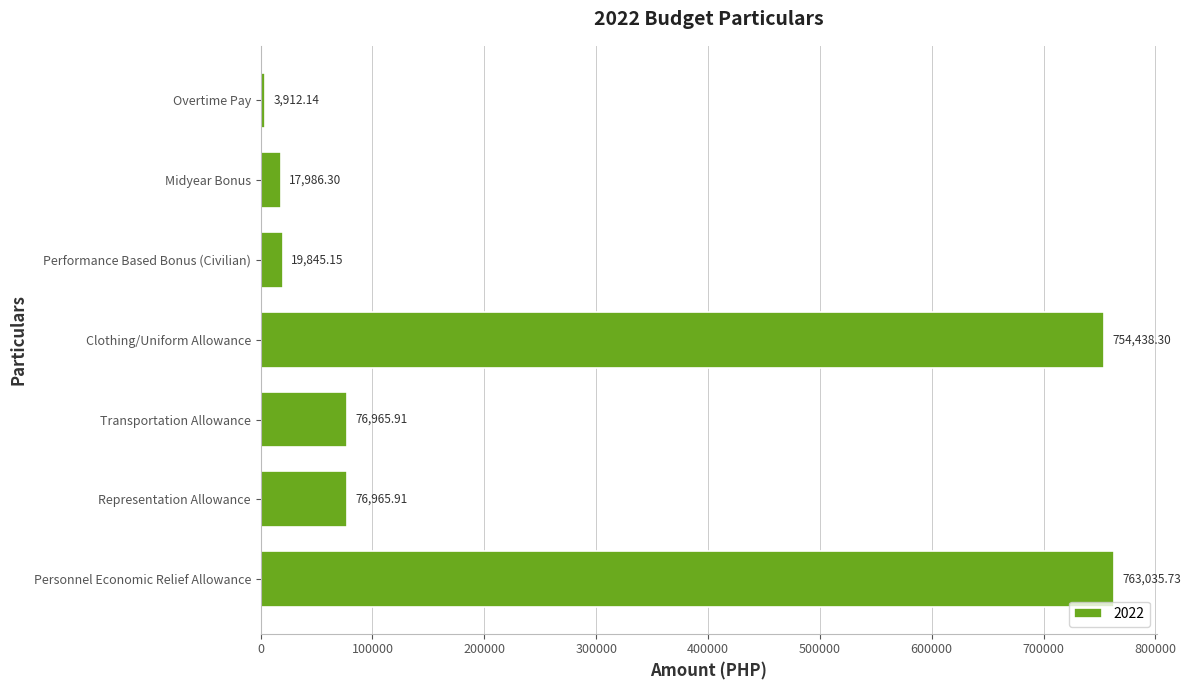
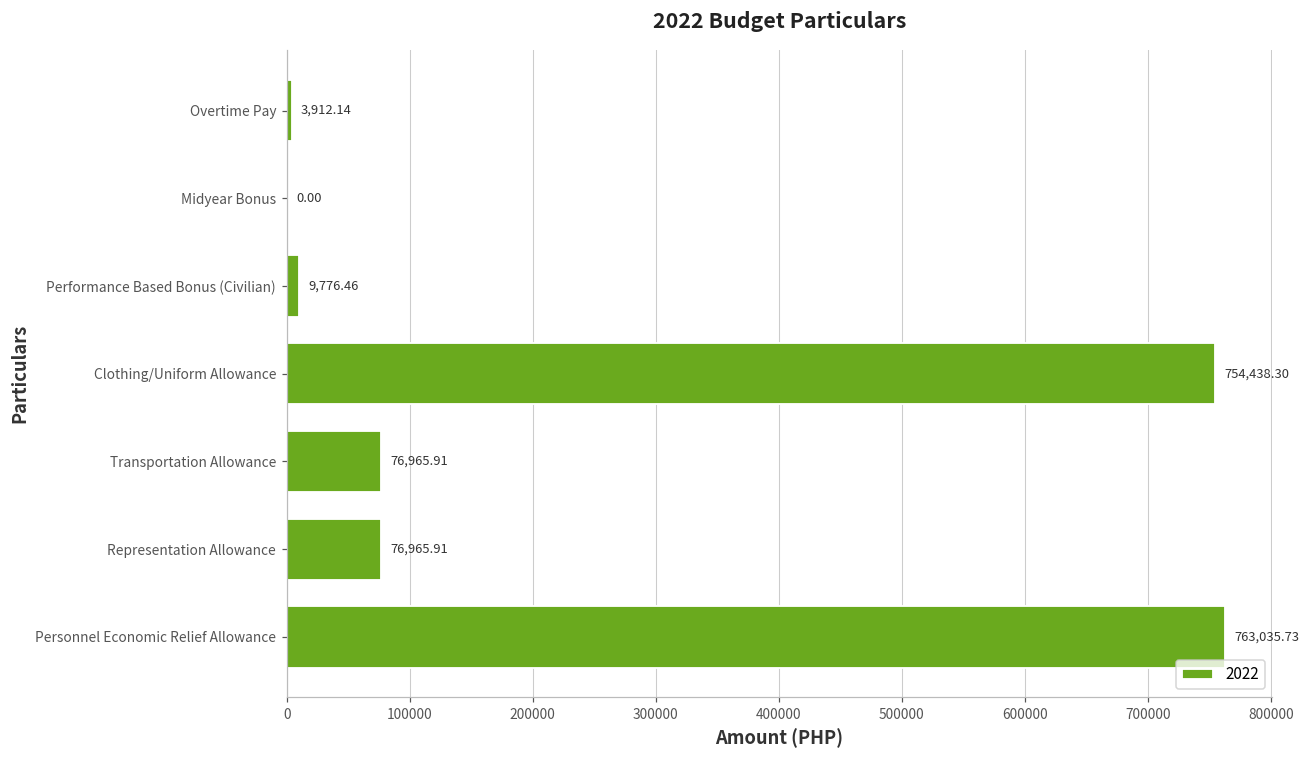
  {
    "Overtime Pay": "3,912.14",
-   "Midyear Bonus": "17,986.30",
-   "Performance Based Bonus (Civilian)": "19,845.15",
+   "Midyear Bonus": "0.00",
+   "Performance Based Bonus (Civilian)": "9,776.46",
    "Clothing/Uniform Allowance": "754,438.30",
    "Transportation Allowance": "76,965.91",
    "Representation Allowance": "76,965.91",
    "Personnel Economic Relief Allowance": "763,035.73"
  }
